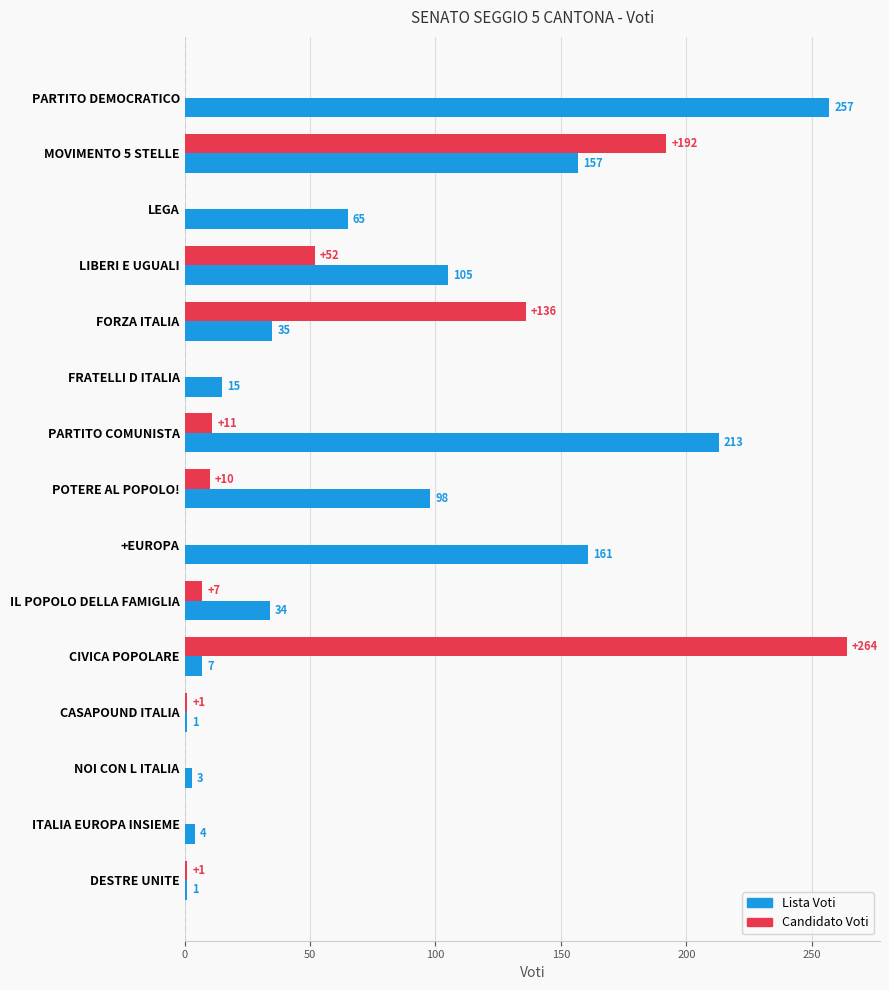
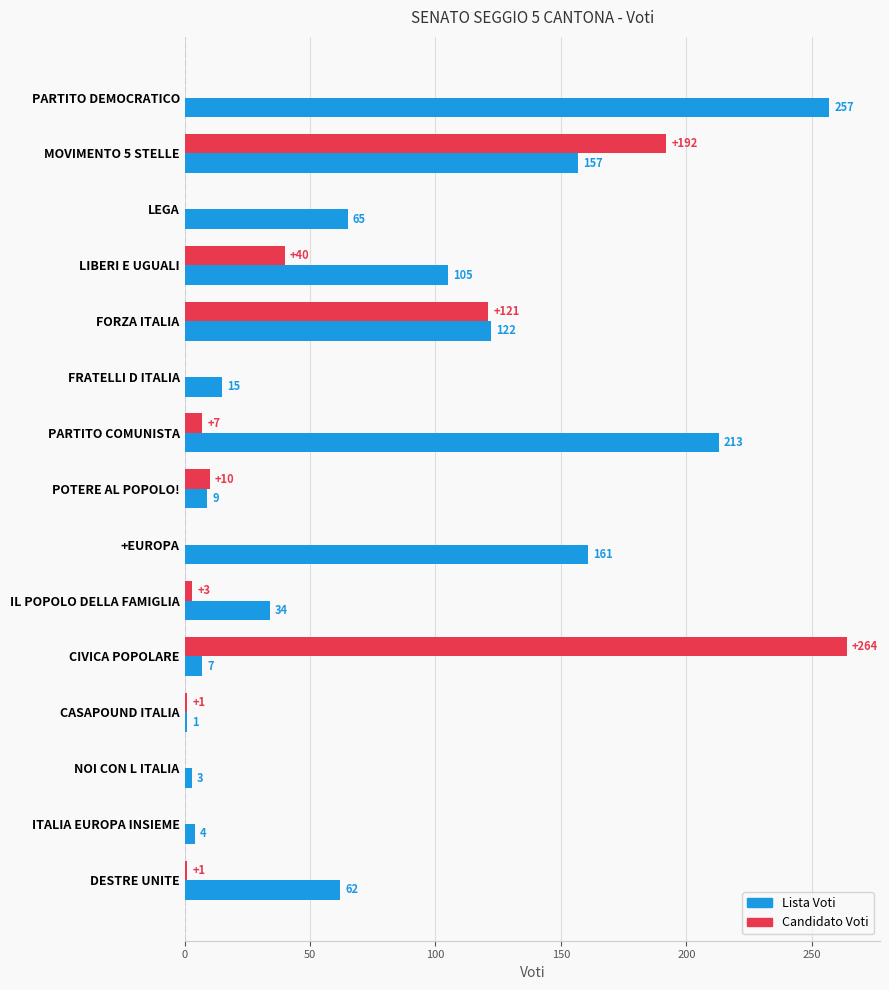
  {
    "Lista Voti": {
      "PARTITO DEMOCRATICO": "257",
      "MOVIMENTO 5 STELLE": "157",
      "LEGA": "65",
      "LIBERI E UGUALI": "105",
-     "FORZA ITALIA": "35",
+     "FORZA ITALIA": "122",
      "FRATELLI D ITALIA": "15",
      "PARTITO COMUNISTA": "213",
-     "POTERE AL POPOLO!": "98",
+     "POTERE AL POPOLO!": "9",
      "+EUROPA": "161",
      "IL POPOLO DELLA FAMIGLIA": "34",
      "CIVICA POPOLARE": "7",
      "CASAPOUND ITALIA": "1",
      "NOI CON L ITALIA": "3",
      "ITALIA EUROPA INSIEME": "4",
-     "DESTRE UNITE": "1"
+     "DESTRE UNITE": "62"
    },
    "Candidato Voti": {
      "MOVIMENTO 5 STELLE": "+192",
-     "LIBERI E UGUALI": "+52",
-     "FORZA ITALIA": "+136",
-     "PARTITO COMUNISTA": "+11",
+     "LIBERI E UGUALI": "+40",
+     "FORZA ITALIA": "+121",
+     "PARTITO COMUNISTA": "+7",
      "POTERE AL POPOLO!": "+10",
-     "IL POPOLO DELLA FAMIGLIA": "+7",
+     "IL POPOLO DELLA FAMIGLIA": "+3",
      "CIVICA POPOLARE": "+264",
      "CASAPOUND ITALIA": "+1",
      "DESTRE UNITE": "+1"
    }
  }
